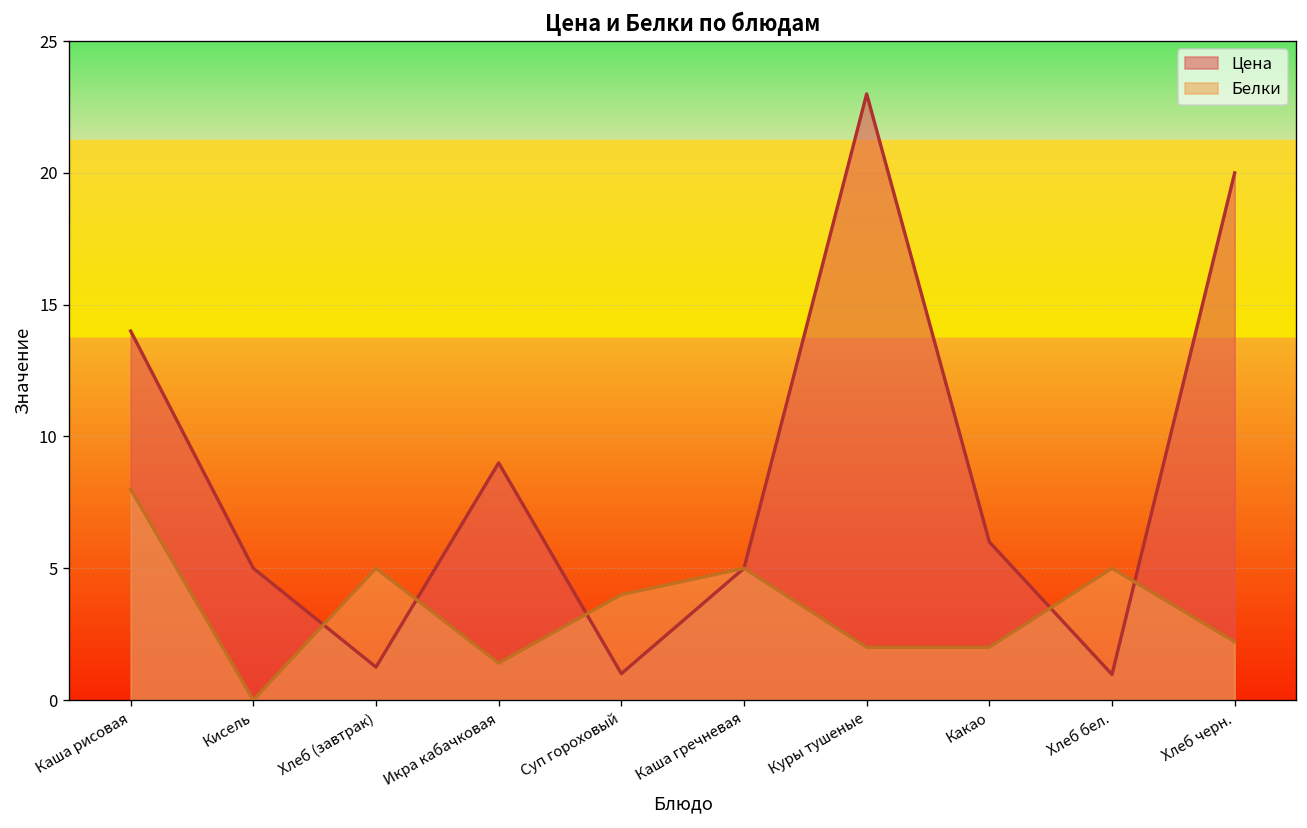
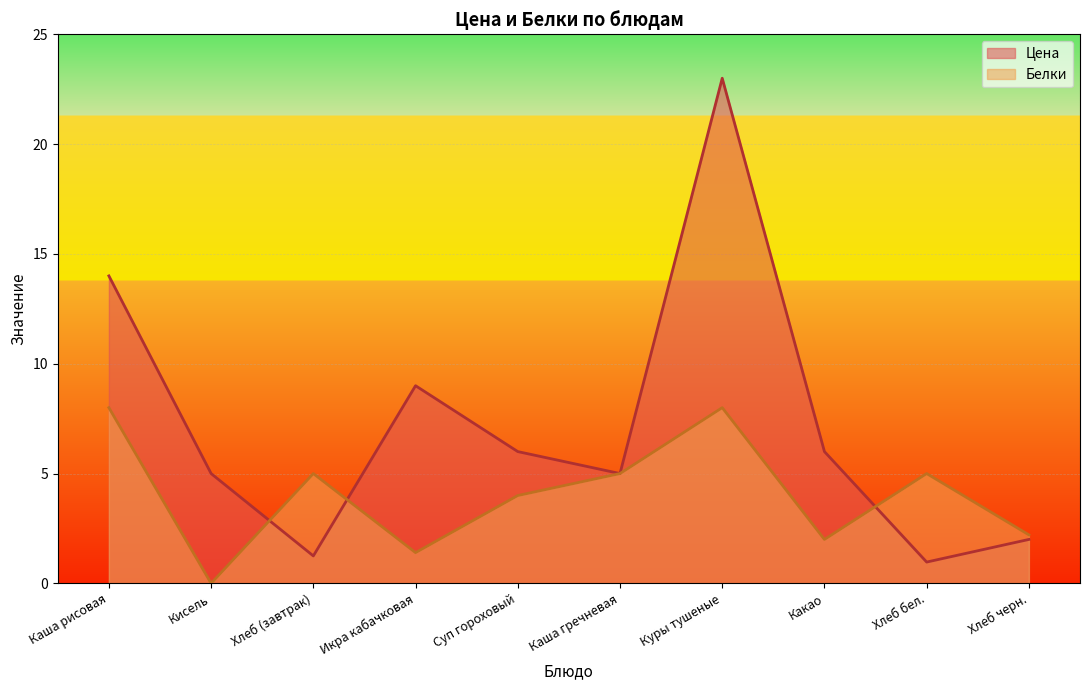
  {
    "Цена": {
      "Каша рисовая": 14,
      "Кисель": 5,
      "Хлеб (завтрак)": 1.3,
      "Икра кабачковая": 9,
-     "Суп гороховый": 1,
+     "Суп гороховый": 6,
      "Куры тушеные": 23,
      "Какао": 6,
      "Хлеб бел.": 1,
-     "Хлеб черн.": 20
+     "Хлеб черн.": 2
    },
    "Белки": {
      "Каша рисовая": 8,
      "Кисель": 0,
      "Хлеб (завтрак)": 5,
      "Икра кабачковая": 1.4,
      "Суп гороховый": 4,
-     "Куры тушеные": 2,
+     "Куры тушеные": 8,
      "Какао": 2,
      "Хлеб бел.": 5,
      "Хлеб черн.": 2.2
    }
  }
